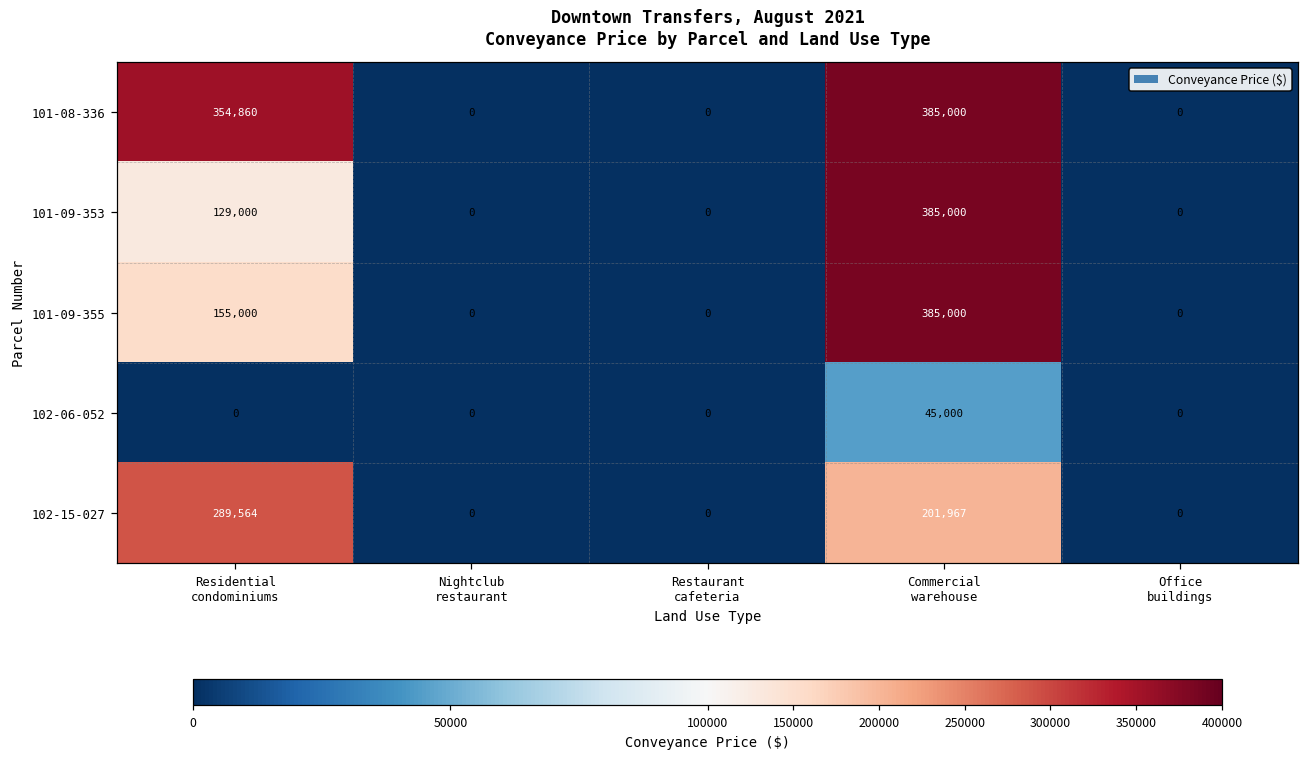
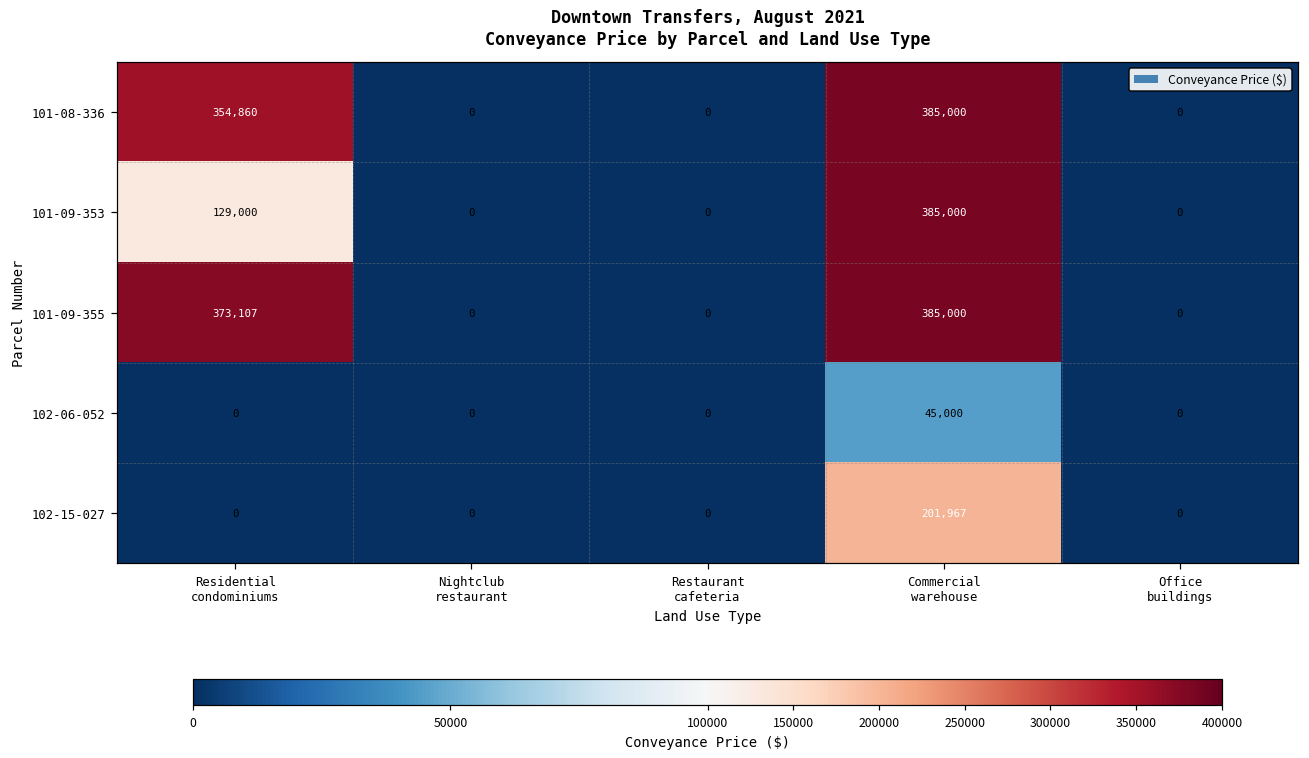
  {
    "101-08-336": {
      "Residential condominiums": "354,860",
      "Nightclub restaurant": "0",
      "Restaurant cafeteria": "0",
      "Commercial warehouse": "385,000",
      "Office buildings": "0"
    },
    "101-09-353": {
      "Residential condominiums": "129,000",
      "Nightclub restaurant": "0",
      "Restaurant cafeteria": "0",
      "Commercial warehouse": "385,000",
      "Office buildings": "0"
    },
    "101-09-355": {
-     "Residential condominiums": "155,000",
+     "Residential condominiums": "373,107",
      "Nightclub restaurant": "0",
      "Restaurant cafeteria": "0",
      "Commercial warehouse": "385,000",
      "Office buildings": "0"
    },
    "102-06-052": {
      "Residential condominiums": "0",
      "Nightclub restaurant": "0",
      "Restaurant cafeteria": "0",
      "Commercial warehouse": "45,000",
      "Office buildings": "0"
    },
    "102-15-027": {
-     "Residential condominiums": "289,564",
+     "Residential condominiums": "0",
      "Nightclub restaurant": "0",
      "Restaurant cafeteria": "0",
      "Commercial warehouse": "201,967",
      "Office buildings": "0"
    }
  }
